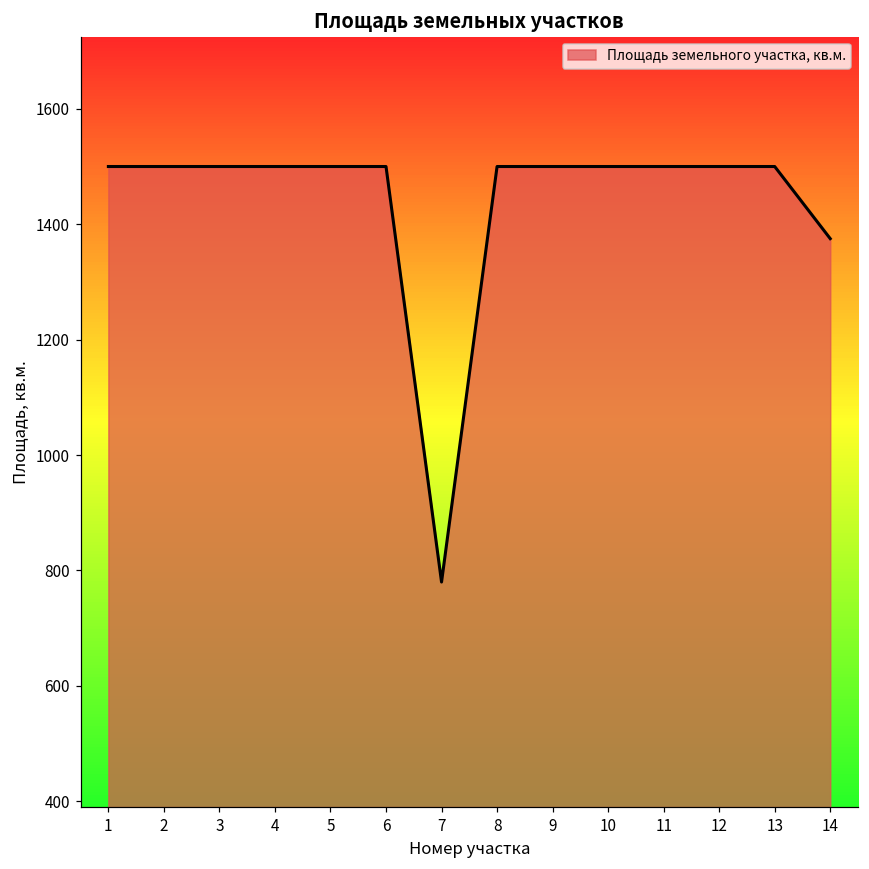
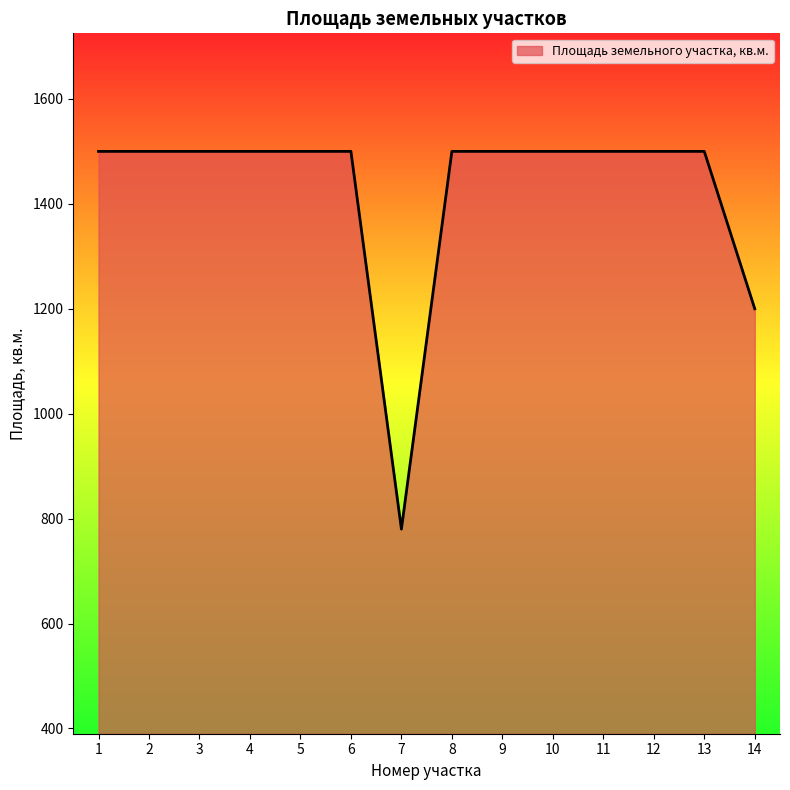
  {
    "1": 1500,
    "2": 1500,
    "3": 1500,
    "4": 1500,
    "5": 1500,
    "6": 1500,
    "7": 780,
    "8": 1500,
    "9": 1500,
    "10": 1500,
    "11": 1500,
    "12": 1500,
    "13": 1500,
-   "14": 1380
+   "14": 1200
  }
